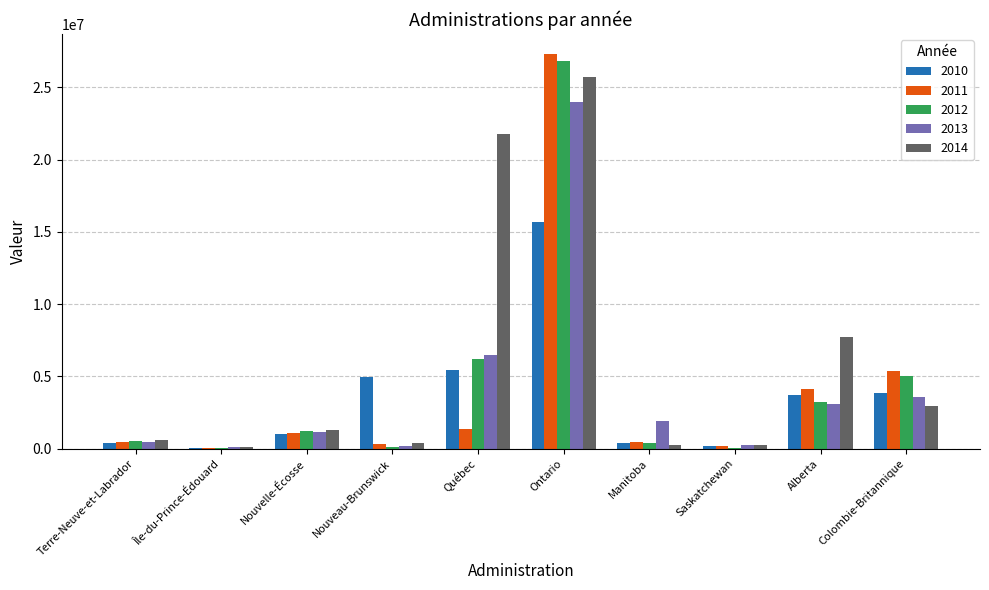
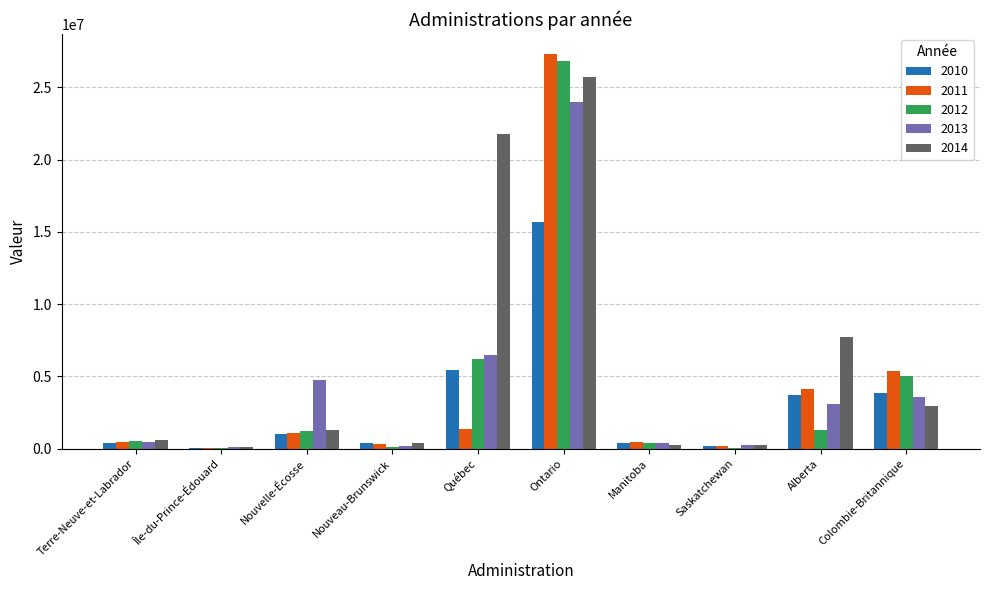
  {
    "2010": {
      "Terre-Neuve-et-Labrador": 400000,
      "Nouvelle-Écosse": 1000000,
-     "Nouveau-Brunswick": 4900000,
+     "Nouveau-Brunswick": 400000,
      "Québec": 5500000,
      "Ontario": 15700000,
      "Manitoba": 400000,
      "Alberta": 3700000,
      "Colombie-Britannique": 3900000
    },
    "2011": {
      "Terre-Neuve-et-Labrador": 500000,
      "Nouvelle-Écosse": 1100000,
      "Nouveau-Brunswick": 300000,
      "Québec": 1400000,
      "Ontario": 27300000,
      "Manitoba": 500000,
      "Alberta": 4100000,
      "Colombie-Britannique": 5400000
    },
    "2012": {
      "Terre-Neuve-et-Labrador": 500000,
      "Nouvelle-Écosse": 1200000,
      "Québec": 6200000,
      "Ontario": 26800000,
      "Manitoba": 400000,
-     "Alberta": 3300000,
+     "Alberta": 1300000,
      "Colombie-Britannique": 5000000
    },
    "2013": {
      "Terre-Neuve-et-Labrador": 500000,
-     "Nouvelle-Écosse": 1200000,
+     "Nouvelle-Écosse": 4700000,
      "Québec": 6500000,
      "Ontario": 24000000,
-     "Manitoba": 1900000,
+     "Manitoba": 400000,
      "Saskatchewan": 200000,
      "Alberta": 3100000,
      "Colombie-Britannique": 3600000
    },
    "2014": {
      "Terre-Neuve-et-Labrador": 600000,
      "Nouvelle-Écosse": 1300000,
      "Nouveau-Brunswick": 400000,
      "Québec": 21800000,
      "Ontario": 25700000,
      "Manitoba": 300000,
      "Saskatchewan": 200000,
      "Alberta": 7700000,
      "Colombie-Britannique": 2900000
    }
  }
